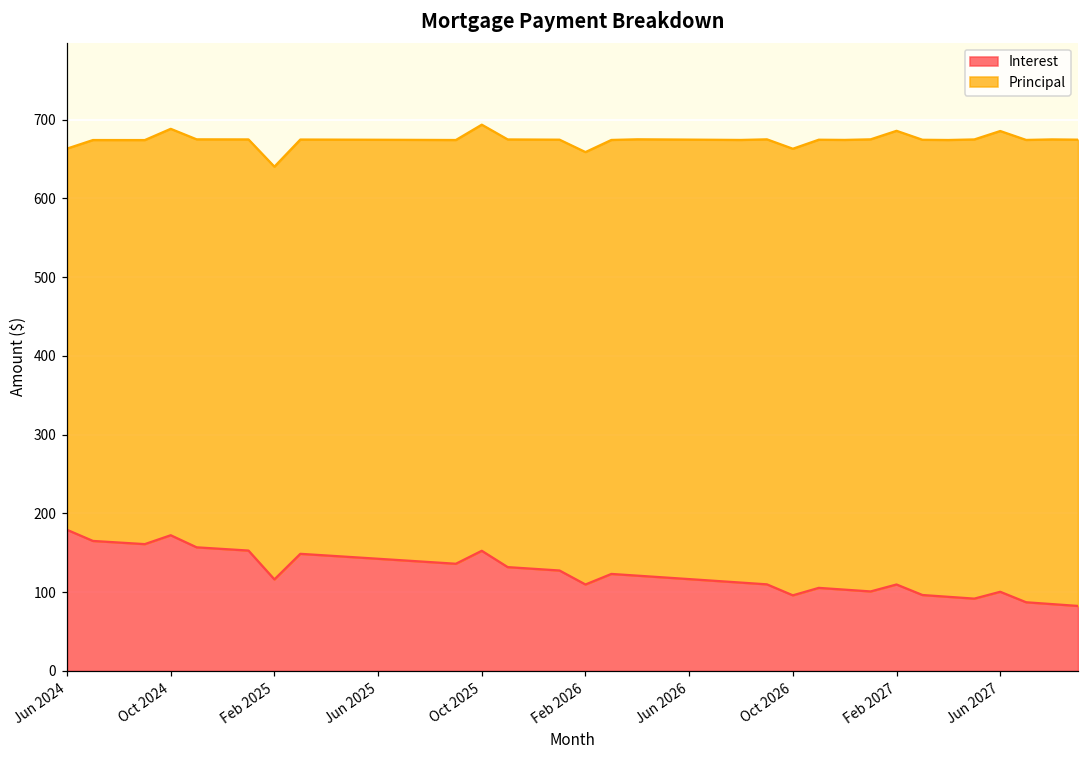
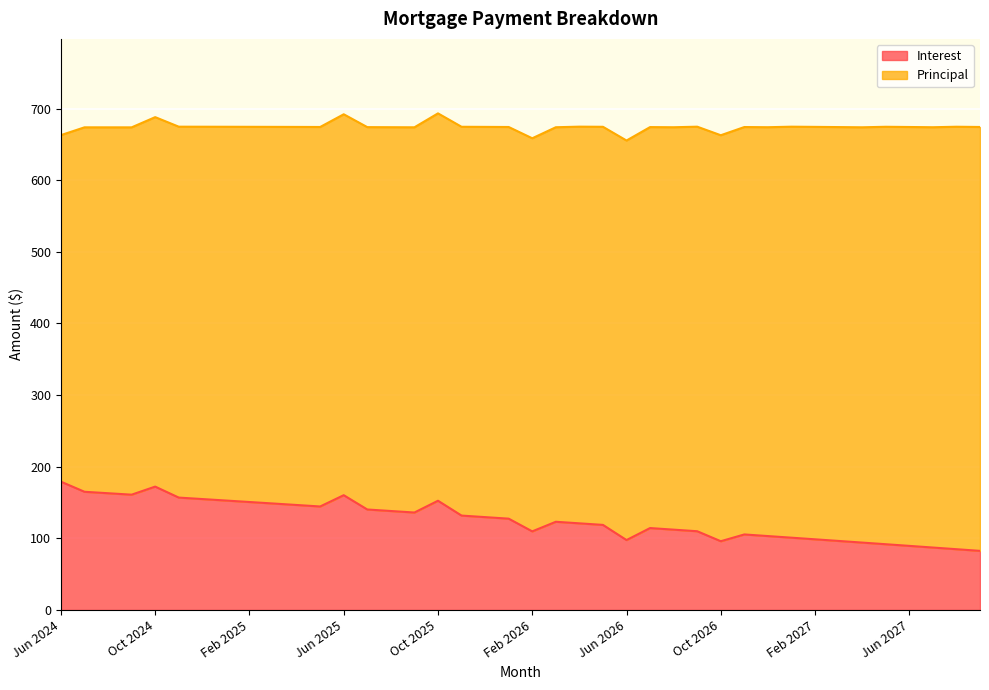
  {
    "Interest": {
      "Jun 2024": 180,
      "Oct 2024": 170,
-     "Feb 2025": 120,
-     "Jun 2025": 140,
+     "Feb 2025": 150,
+     "Jun 2025": 160,
      "Oct 2025": 150,
      "Feb 2026": 110,
-     "Jun 2026": 120,
+     "Jun 2026": 100,
      "Oct 2026": 100,
-     "Feb 2027": 110,
-     "Jun 2027": 100
+     "Feb 2027": 100,
+     "Jun 2027": 90
    },
    "Principal": {
      "Jun 2024": 480,
      "Oct 2024": 520,
      "Feb 2025": 520,
      "Jun 2025": 530,
      "Oct 2025": 540,
      "Feb 2026": 550,
      "Jun 2026": 560,
      "Oct 2026": 570,
      "Feb 2027": 580,
      "Jun 2027": 590
    }
  }
